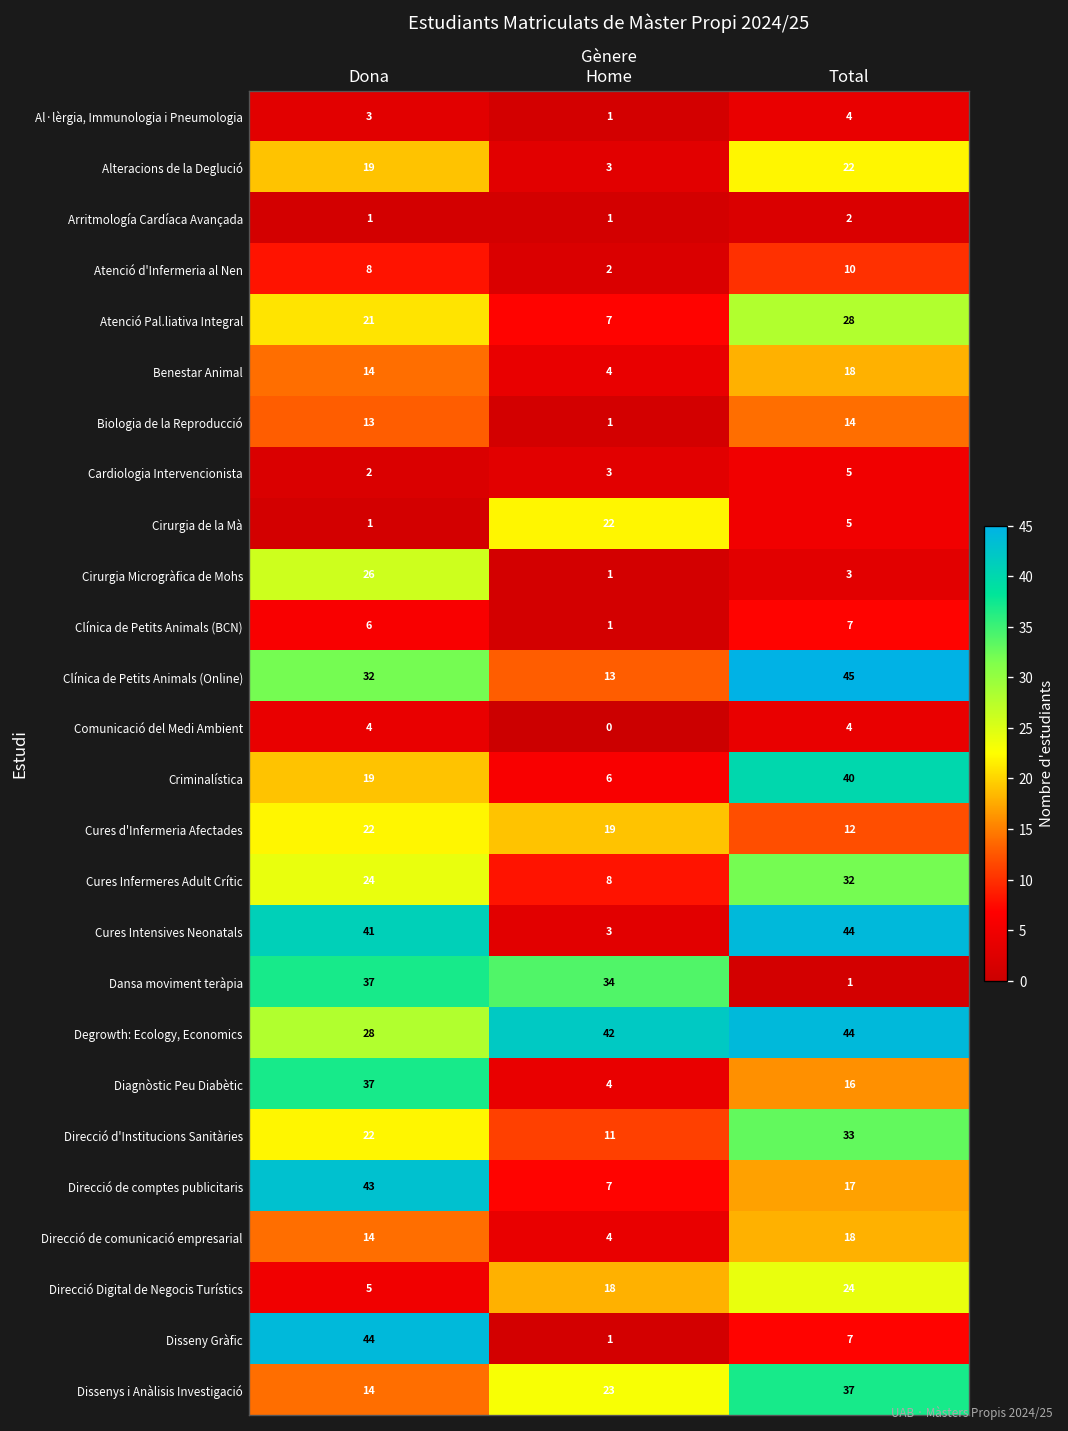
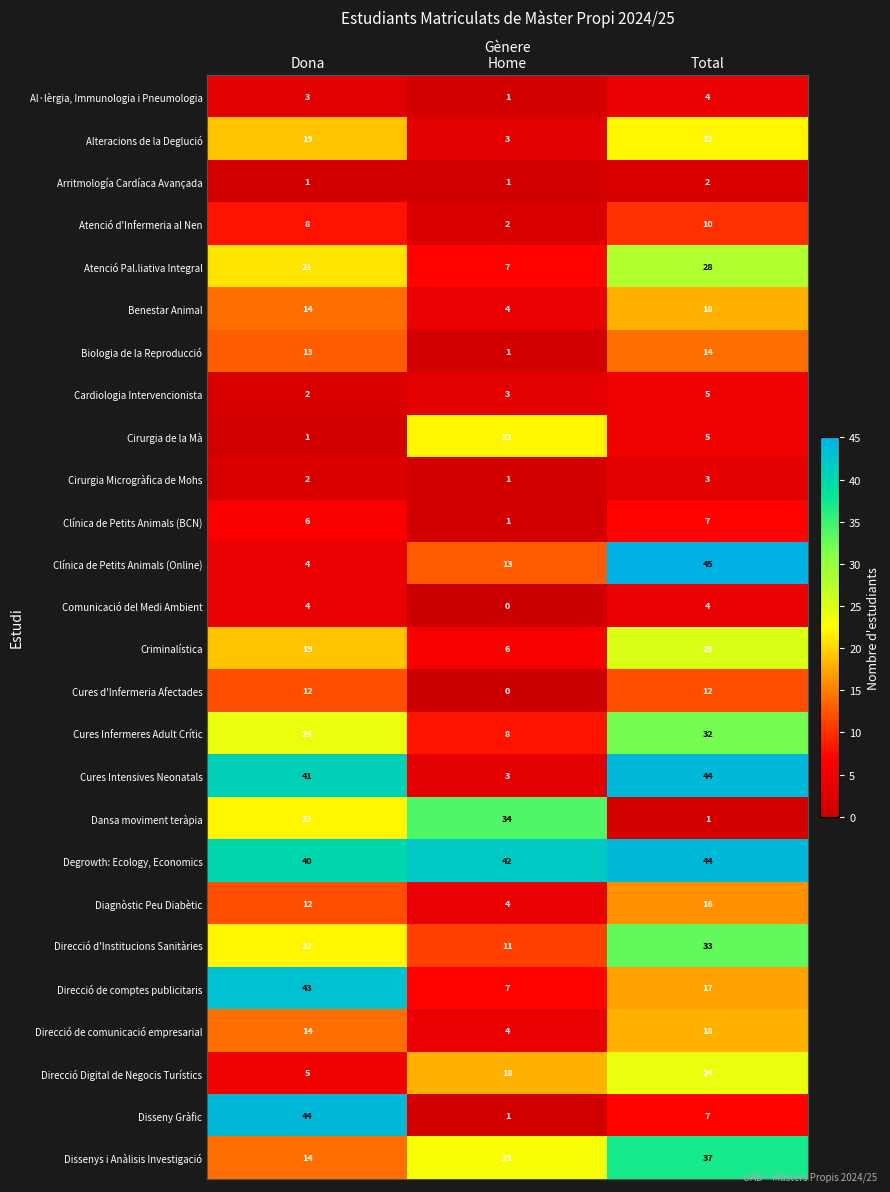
  {
    "Al·lèrgia, Immunologia i Pneumologia": {
      "Dona": 3,
      "Home": 1,
      "Total": 4
    },
    "Alteracions de la Deglució": {
      "Dona": 19,
      "Home": 3,
      "Total": 22
    },
    "Arritmología Cardíaca Avançada": {
      "Dona": 1,
      "Home": 1,
      "Total": 2
    },
    "Atenció d'Infermeria al Nen": {
      "Dona": 8,
      "Home": 2,
      "Total": 10
    },
    "Atenció Pal.liativa Integral": {
      "Dona": 21,
      "Home": 7,
      "Total": 28
    },
    "Benestar Animal": {
      "Dona": 14,
      "Home": 4,
      "Total": 18
    },
    "Biologia de la Reproducció": {
      "Dona": 13,
      "Home": 1,
      "Total": 14
    },
    "Cardiologia Intervencionista": {
      "Dona": 2,
      "Home": 3,
      "Total": 5
    },
    "Cirurgia de la Mà": {
      "Dona": 1,
      "Home": 22,
      "Total": 5
    },
    "Cirurgia Microgràfica de Mohs": {
-     "Dona": 26,
+     "Dona": 2,
      "Home": 1,
      "Total": 3
    },
    "Clínica de Petits Animals (BCN)": {
      "Dona": 6,
      "Home": 1,
      "Total": 7
    },
    "Clínica de Petits Animals (Online)": {
-     "Dona": 32,
+     "Dona": 4,
      "Home": 13,
      "Total": 45
    },
    "Comunicació del Medi Ambient": {
      "Dona": 4,
      "Home": 0,
      "Total": 4
    },
    "Criminalística": {
      "Dona": 19,
      "Home": 6,
-     "Total": 40
+     "Total": 25
    },
    "Cures d'Infermeria Afectades": {
-     "Dona": 22,
-     "Home": 19,
+     "Dona": 12,
+     "Home": 0,
      "Total": 12
    },
    "Cures Infermeres Adult Crític": {
      "Dona": 24,
      "Home": 8,
      "Total": 32
    },
    "Cures Intensives Neonatals": {
      "Dona": 41,
      "Home": 3,
      "Total": 44
    },
    "Dansa moviment teràpia": {
-     "Dona": 37,
+     "Dona": 22,
      "Home": 34,
      "Total": 1
    },
    "Degrowth: Ecology, Economics": {
-     "Dona": 28,
+     "Dona": 40,
      "Home": 42,
      "Total": 44
    },
    "Diagnòstic Peu Diabètic": {
-     "Dona": 37,
+     "Dona": 12,
      "Home": 4,
      "Total": 16
    },
    "Direcció d'Institucions Sanitàries": {
      "Dona": 22,
      "Home": 11,
      "Total": 33
    },
    "Direcció de comptes publicitaris": {
      "Dona": 43,
      "Home": 7,
      "Total": 17
    },
    "Direcció de comunicació empresarial": {
      "Dona": 14,
      "Home": 4,
      "Total": 18
    },
    "Direcció Digital de Negocis Turístics": {
      "Dona": 5,
      "Home": 18,
      "Total": 24
    },
    "Disseny Gràfic": {
      "Dona": 44,
      "Home": 1,
      "Total": 7
    },
    "Dissenys i Anàlisis Investigació": {
      "Dona": 14,
      "Home": 23,
      "Total": 37
    }
  }
